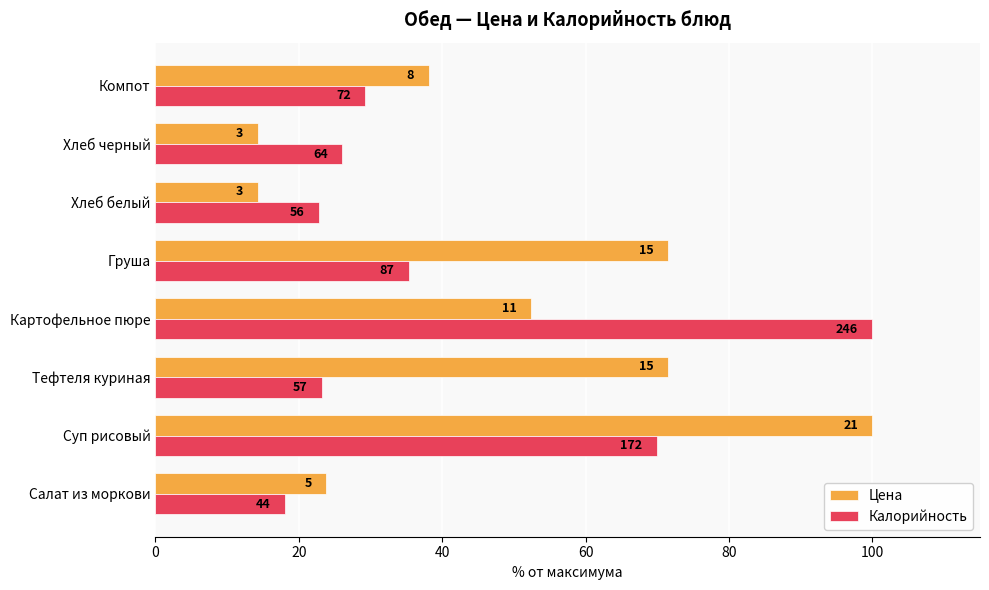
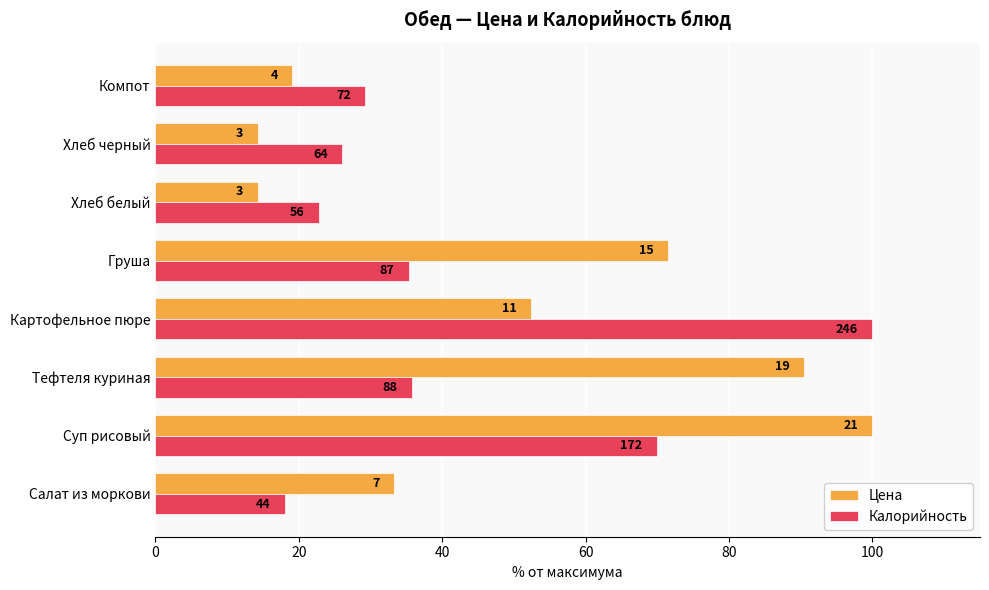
  {
    "Цена": {
-     "Компот": 8,
-     "Тефтеля куриная": 15,
-     "Салат из моркови": 5
+     "Компот": 4,
+     "Тефтеля куриная": 19,
+     "Салат из моркови": 7
    },
    "Калорийность": {
-     "Тефтеля куриная": 57
+     "Тефтеля куриная": 88
    }
  }
